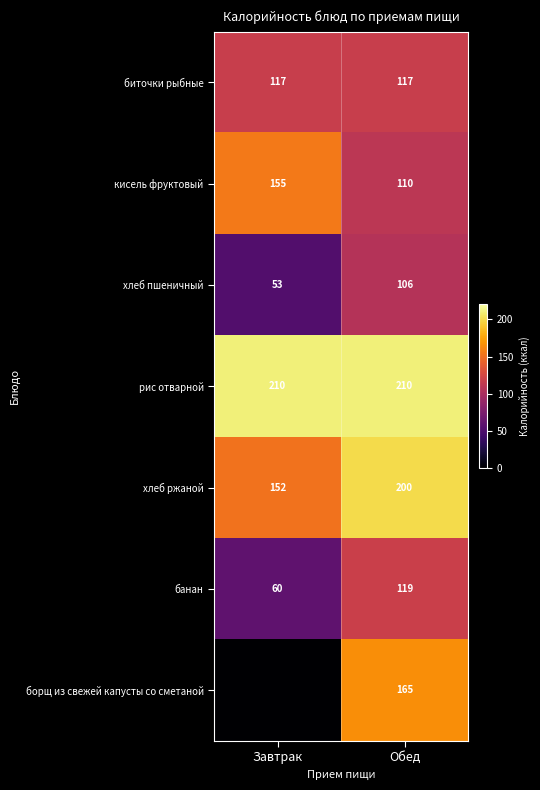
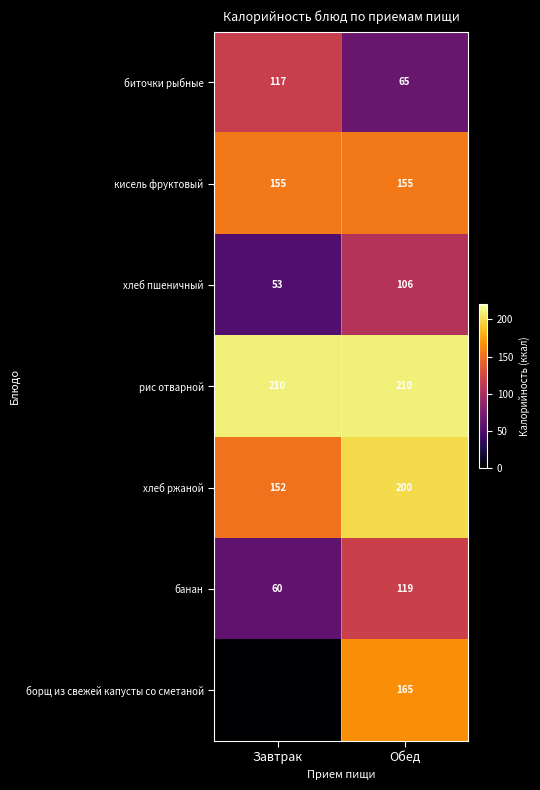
  {
    "биточки рыбные": {
      "Завтрак": 117,
-     "Обед": 117
+     "Обед": 65
    },
    "кисель фруктовый": {
      "Завтрак": 155,
-     "Обед": 110
+     "Обед": 155
    },
    "хлеб пшеничный": {
      "Завтрак": 53,
      "Обед": 106
    },
    "рис отварной": {
      "Завтрак": 210,
      "Обед": 210
    },
    "хлеб ржаной": {
      "Завтрак": 152,
      "Обед": 200
    },
    "банан": {
      "Завтрак": 60,
      "Обед": 119
    },
    "борщ из свежей капусты со сметаной": {
      "Обед": 165
    }
  }
